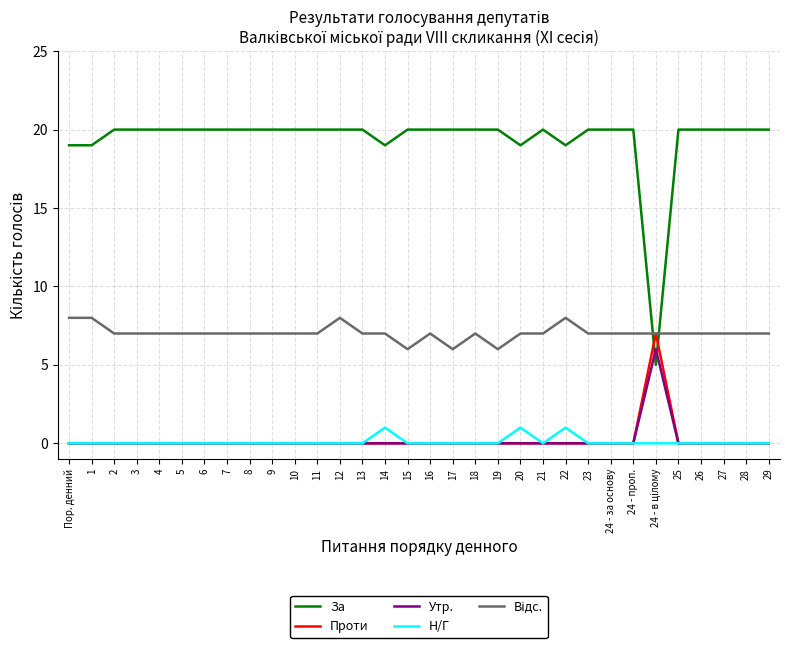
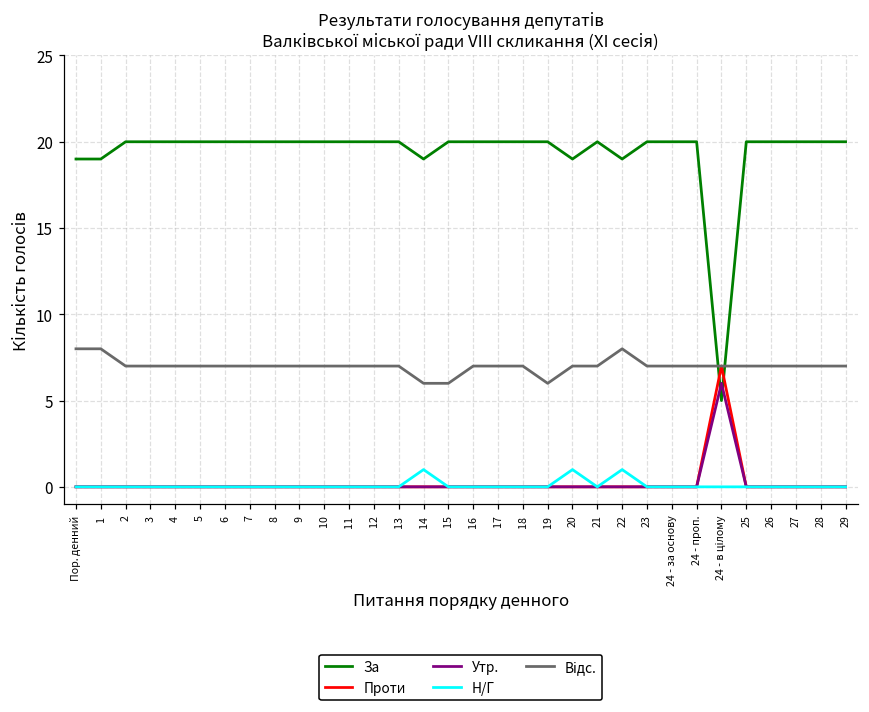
  {
    "За": {
      "Пор. денний": 19,
      "1": 19,
      "2": 20,
      "3": 20,
      "4": 20,
      "5": 20,
      "6": 20,
      "7": 20,
      "8": 20,
      "9": 20,
      "10": 20,
      "11": 20,
      "12": 20,
      "13": 20,
      "14": 19,
      "15": 20,
      "16": 20,
      "17": 20,
      "18": 20,
      "19": 20,
      "20": 19,
      "21": 20,
      "22": 19,
      "23": 20,
      "24 - за основу": 20,
      "24 - проп.": 20,
      "24 - в цілому": 5,
      "25": 20,
      "26": 20,
      "27": 20,
      "28": 20,
      "29": 20
    },
    "Утр.": {
      "24 - в цілому": 6
    },
    "Н/Г": {
      "14": 1,
      "20": 1,
      "22": 1,
      "24 - в цілому": 0
    },
    "Відс.": {
      "Пор. денний": 8,
      "1": 8,
      "2": 7,
      "3": 7,
      "4": 7,
      "5": 7,
      "6": 7,
      "7": 7,
      "8": 7,
      "9": 7,
      "10": 7,
      "11": 7,
-     "12": 8,
+     "12": 7,
      "13": 7,
-     "14": 7,
+     "14": 6,
      "15": 6,
      "16": 7,
-     "17": 6,
+     "17": 7,
      "18": 7,
      "19": 6,
      "20": 7,
      "21": 7,
      "22": 8,
      "23": 7,
      "24 - за основу": 7,
      "24 - проп.": 7,
      "25": 7,
      "26": 7,
      "27": 7,
      "28": 7,
      "29": 7
    }
  }
